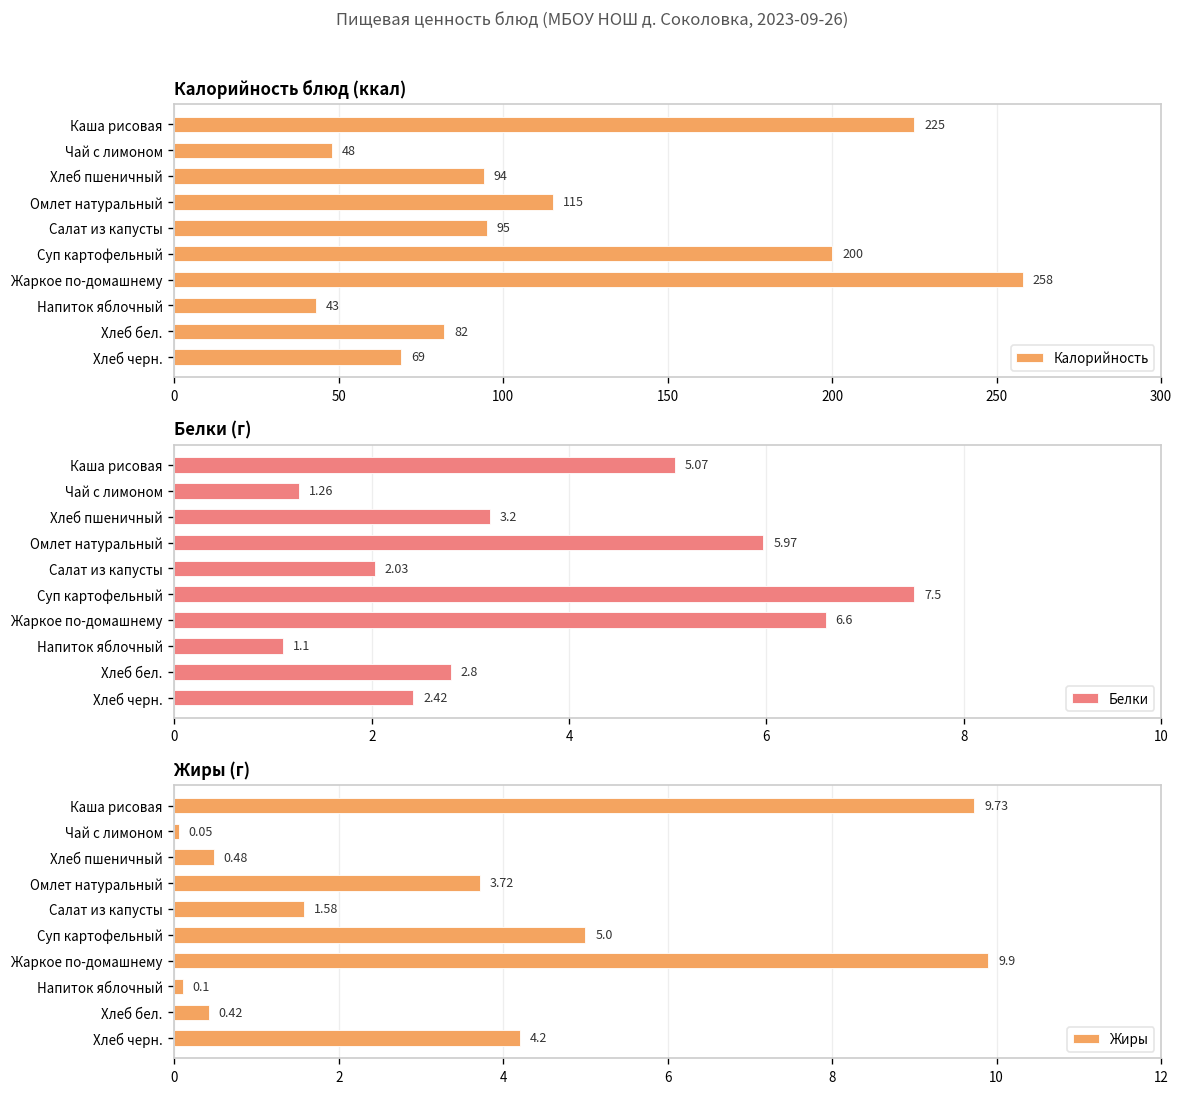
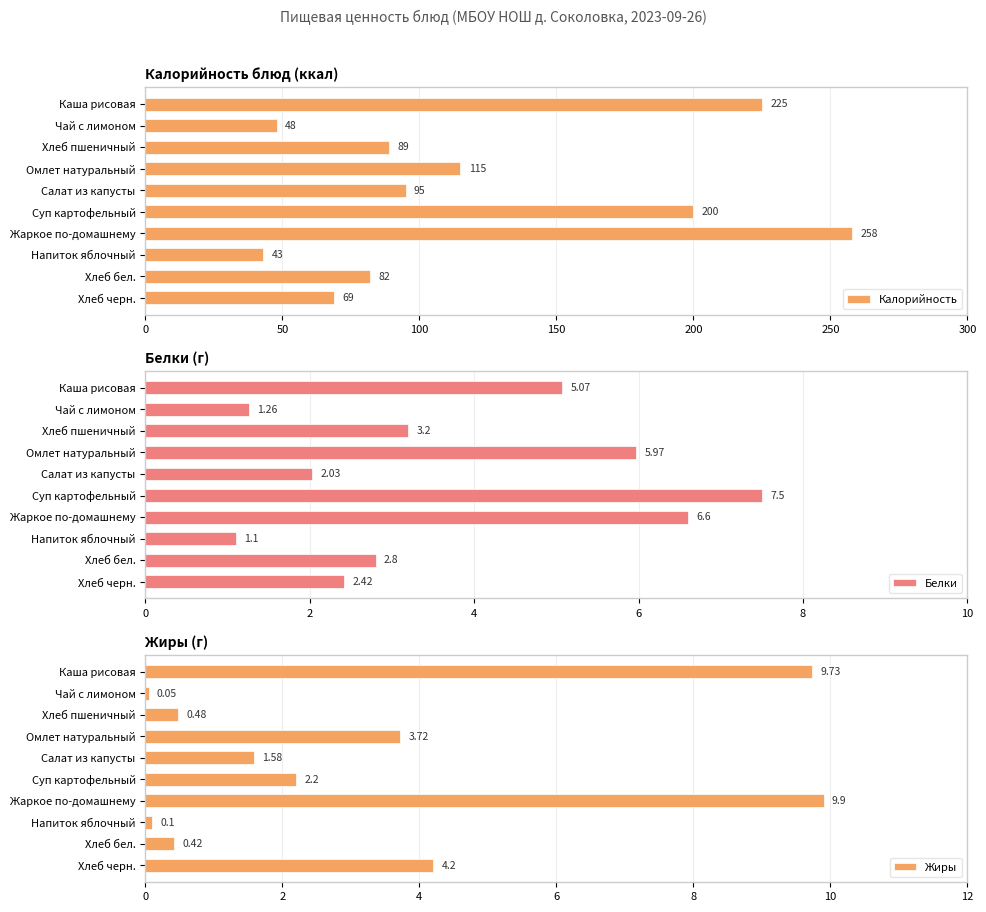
  {
    "Калорийность блюд (ккал)": {
      "Каша рисовая": 225,
      "Чай с лимоном": 48,
-     "Хлеб пшеничный": 94,
+     "Хлеб пшеничный": 89,
      "Омлет натуральный": 115,
      "Салат из капусты": 95,
      "Суп картофельный": 200,
      "Жаркое по-домашнему": 258,
      "Напиток яблочный": 43,
      "Хлеб бел.": 82,
      "Хлеб черн.": 69
    },
    "Белки (г)": {
      "Каша рисовая": 5.07,
      "Чай с лимоном": 1.26,
      "Хлеб пшеничный": 3.2,
      "Омлет натуральный": 5.97,
      "Салат из капусты": 2.03,
      "Суп картофельный": 7.5,
      "Жаркое по-домашнему": 6.6,
      "Напиток яблочный": 1.1,
      "Хлеб бел.": 2.8,
      "Хлеб черн.": 2.42
    },
    "Жиры (г)": {
      "Каша рисовая": 9.73,
      "Чай с лимоном": 0.05,
      "Хлеб пшеничный": 0.48,
      "Омлет натуральный": 3.72,
      "Салат из капусты": 1.58,
-     "Суп картофельный": 5.0,
+     "Суп картофельный": 2.2,
      "Жаркое по-домашнему": 9.9,
      "Напиток яблочный": 0.1,
      "Хлеб бел.": 0.42,
      "Хлеб черн.": 4.2
    }
  }
